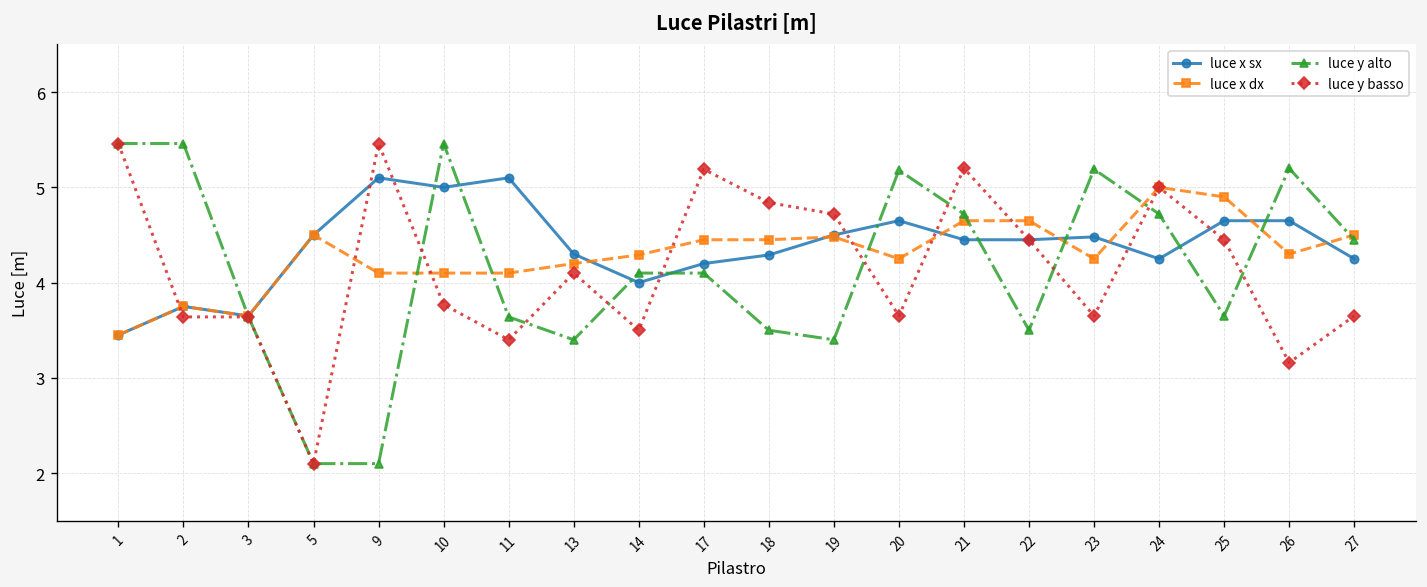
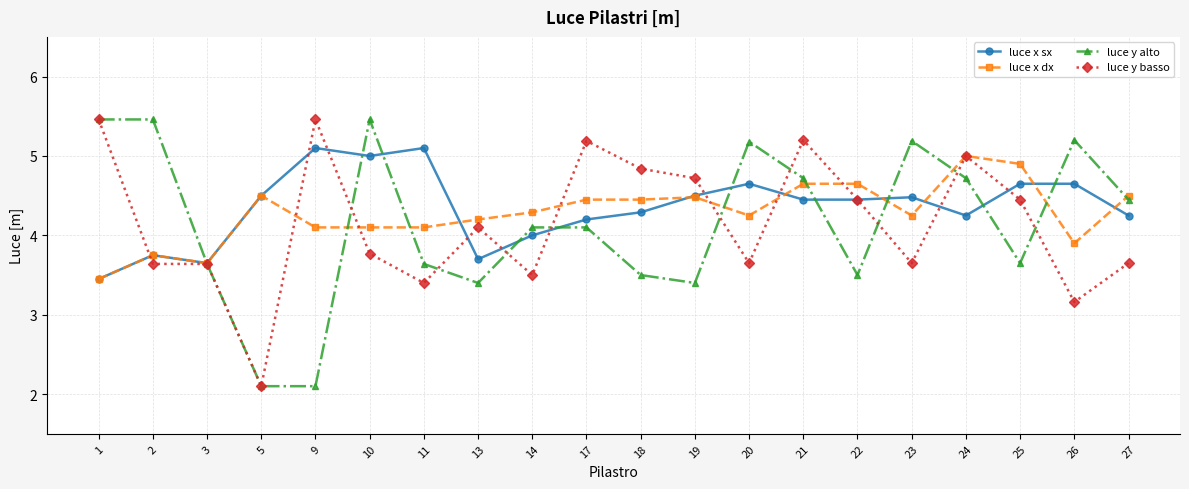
  {
    "luce x sx": {
      "9": 5.1,
      "10": 5.0,
      "11": 5.1,
-     "13": 4.3,
+     "13": 3.7,
      "14": 4.0,
      "17": 4.2,
      "18": 4.3,
      "20": 4.7,
      "21": 4.5,
      "23": 4.5,
      "24": 4.3,
      "25": 4.7,
      "26": 4.7,
      "27": 4.3
    },
    "luce x dx": {
      "9": 4.1,
      "10": 4.1,
      "11": 4.1,
      "13": 4.2,
      "14": 4.3,
      "17": 4.5,
      "18": 4.5,
      "20": 4.3,
      "21": 4.7,
      "22": 4.7,
      "23": 4.3,
      "25": 4.9,
-     "26": 4.3,
+     "26": 3.9,
      "27": 4.5
    },
    "luce y alto": {
      "2": 5.5,
      "9": 2.1,
      "10": 5.5,
      "11": 3.6,
      "13": 3.4,
      "14": 4.1,
      "17": 4.1,
      "18": 3.5,
      "19": 3.4,
      "20": 5.2,
      "21": 4.7,
      "22": 3.5,
      "23": 5.2,
      "24": 4.7,
      "25": 3.7,
      "26": 5.2,
      "27": 4.5
    },
    "luce y basso": {
      "2": 3.6,
      "9": 5.5,
      "10": 3.8,
      "11": 3.4,
      "13": 4.1,
      "14": 3.5,
      "17": 5.2,
      "18": 4.8,
      "19": 4.7,
      "20": 3.7,
      "21": 5.2,
      "23": 3.7,
      "25": 4.5,
      "26": 3.2,
      "27": 3.7
    }
  }
